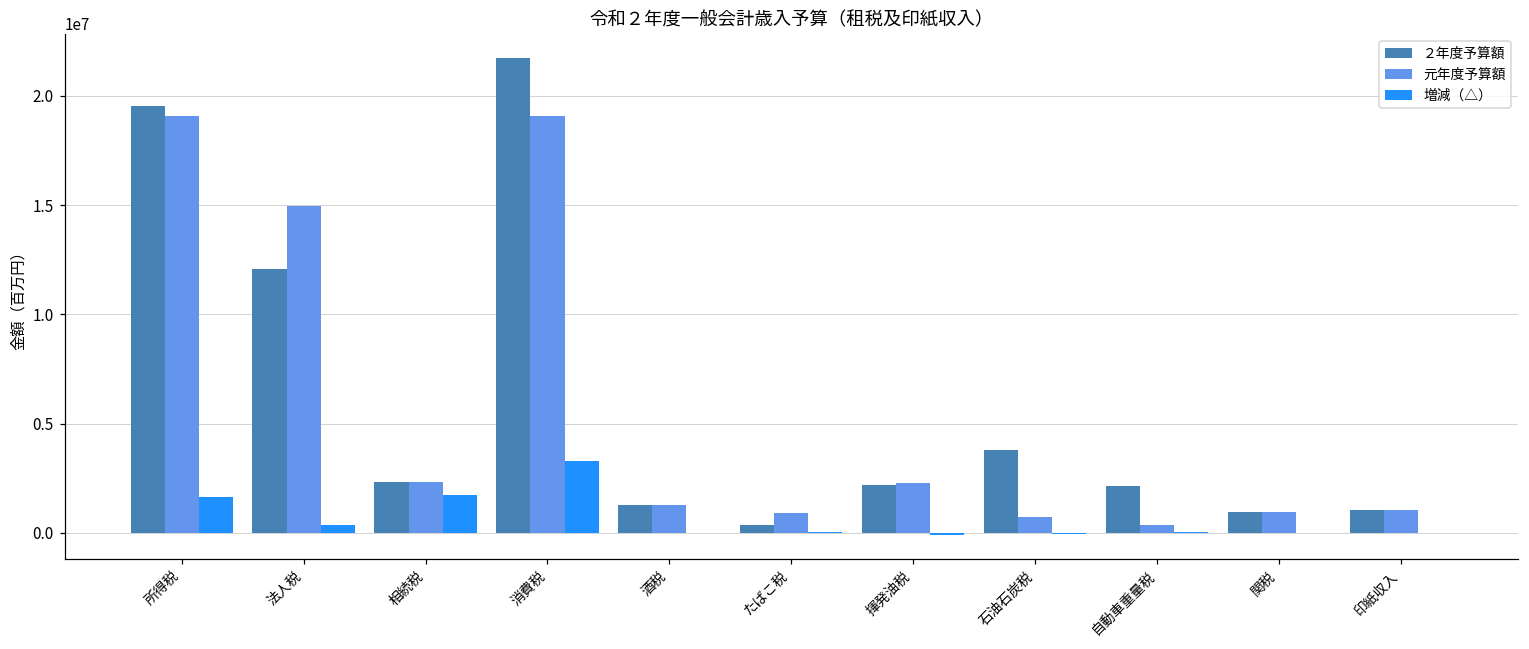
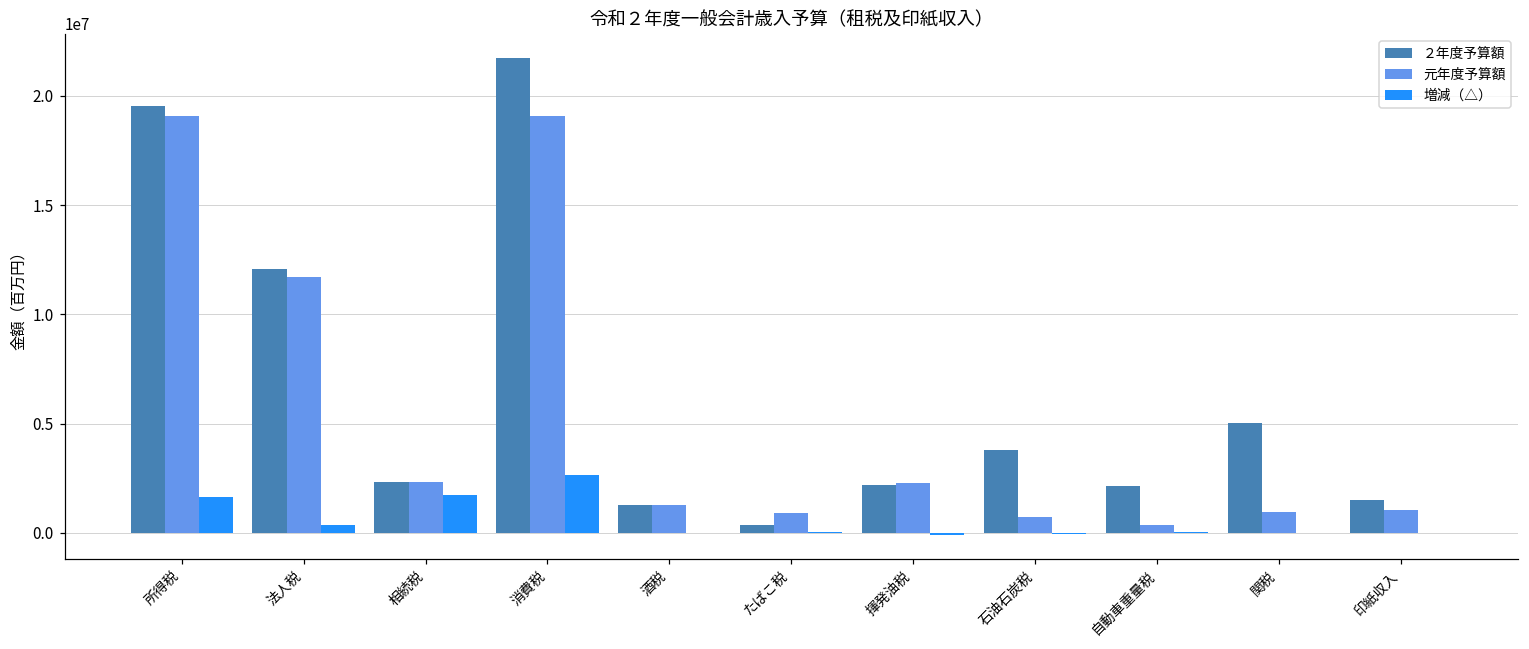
  {
    "２年度予算額": {
      "所得税": 19500000,
      "法人税": 12100000,
      "相続税": 2300000,
      "消費税": 21700000,
      "酒税": 1300000,
      "たばこ税": 400000,
      "揮発油税": 2200000,
      "石油石炭税": 3800000,
      "自動車重量税": 2200000,
-     "関税": 900000,
-     "印紙収入": 1000000
+     "関税": 5000000,
+     "印紙収入": 1500000
    },
    "元年度予算額": {
      "所得税": 19100000,
-     "法人税": 15000000,
+     "法人税": 11700000,
      "相続税": 2300000,
      "消費税": 19100000,
      "酒税": 1300000,
      "たばこ税": 900000,
      "揮発油税": 2300000,
      "石油石炭税": 700000,
      "自動車重量税": 400000,
      "関税": 1000000,
      "印紙収入": 1000000
    },
    "増減（△）": {
      "所得税": 1600000,
      "法人税": 400000,
      "相続税": 1700000,
-     "消費税": 3300000
+     "消費税": 2700000
    }
  }
